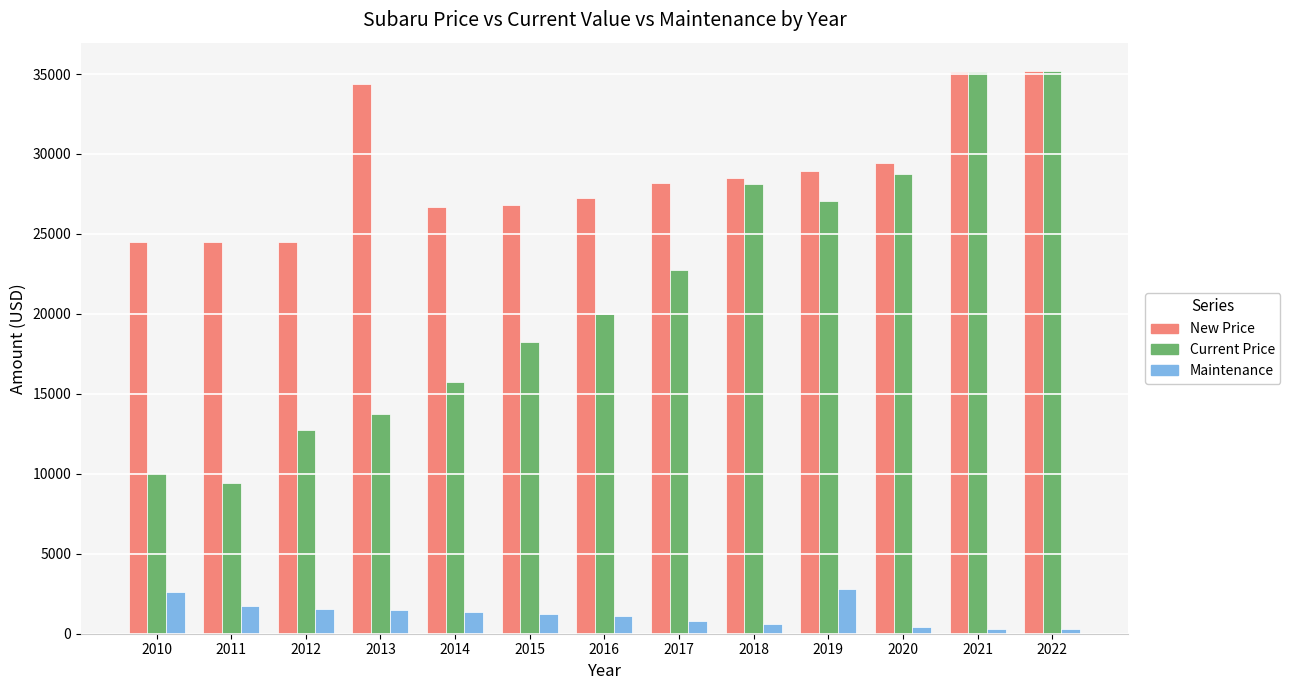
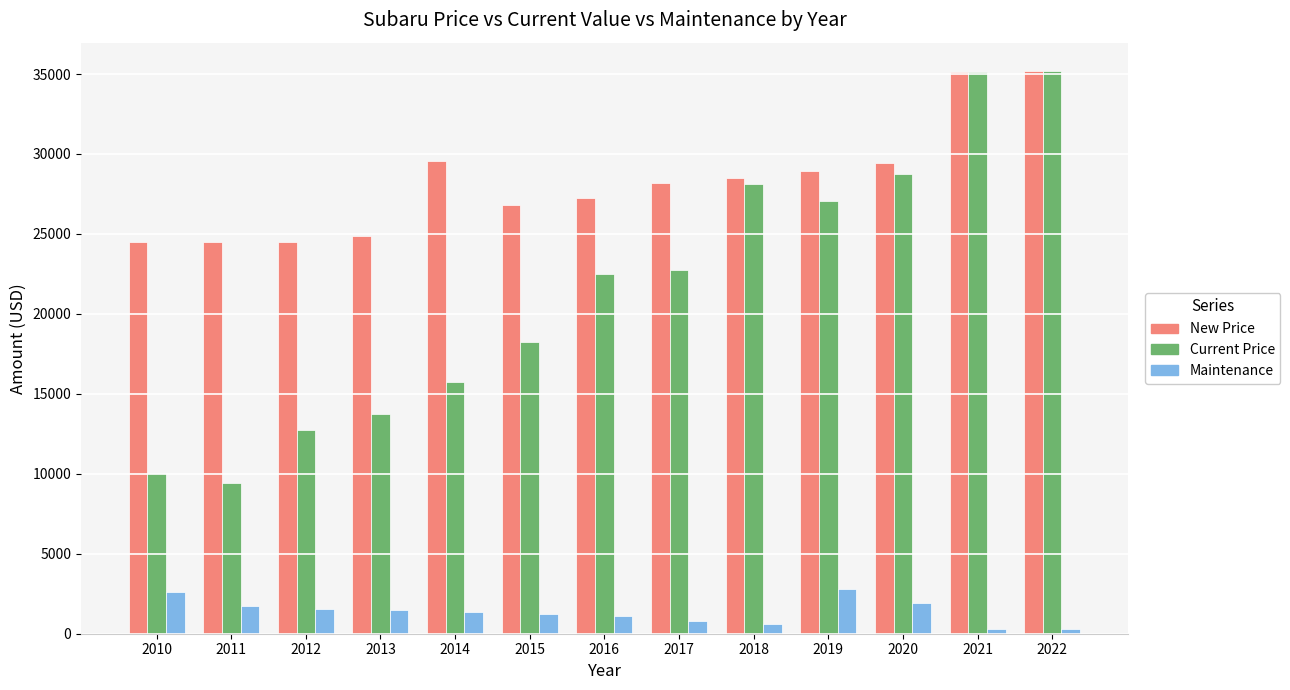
  {
    "New Price": {
      "2010": 24500,
      "2011": 24500,
      "2012": 24500,
-     "2013": 34400,
-     "2014": 26700,
+     "2013": 24900,
+     "2014": 29600,
      "2015": 26800,
      "2016": 27200,
      "2017": 28200,
      "2018": 28500,
      "2019": 29000,
      "2020": 29400,
      "2021": 35100,
      "2022": 35200
    },
    "Current Price": {
      "2010": 10100,
      "2011": 9400,
      "2012": 12700,
      "2013": 13800,
      "2014": 15700,
      "2015": 18200,
-     "2016": 20000,
+     "2016": 22500,
      "2017": 22800,
      "2018": 28200,
      "2019": 27100,
      "2020": 28800,
      "2021": 35100,
      "2022": 35200
    },
    "Maintenance": {
      "2010": 2600,
      "2011": 1700,
      "2012": 1500,
      "2013": 1500,
      "2014": 1300,
      "2015": 1200,
      "2016": 1100,
      "2017": 800,
      "2018": 600,
      "2019": 2800,
-     "2020": 400,
+     "2020": 1900,
      "2021": 300,
      "2022": 300
    }
  }
